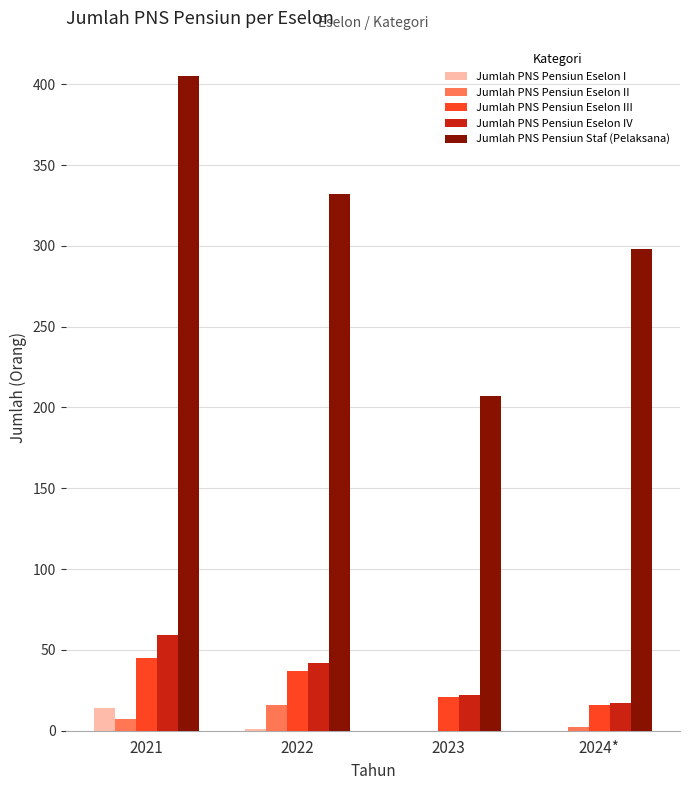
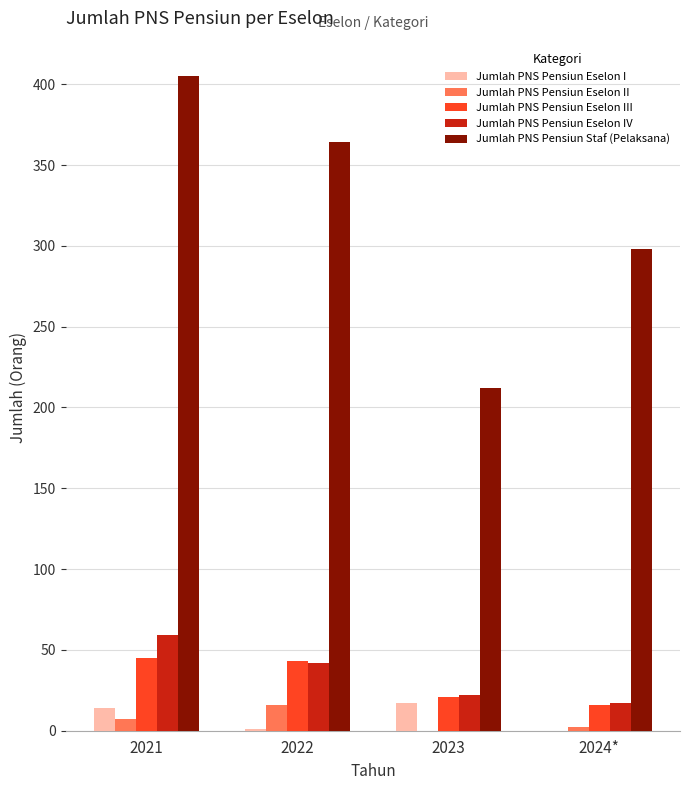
  {
    "Jumlah PNS Pensiun Eselon I": {
      "2021": 14,
-     "2023": 0,
+     "2023": 17,
      "2024*": 0
    },
    "Jumlah PNS Pensiun Eselon II": {
      "2021": 7,
      "2022": 16,
      "2023": 0,
      "2024*": 2
    },
    "Jumlah PNS Pensiun Eselon III": {
      "2021": 45,
-     "2022": 37,
+     "2022": 43,
      "2023": 21,
      "2024*": 16
    },
    "Jumlah PNS Pensiun Eselon IV": {
      "2021": 59,
      "2022": 42,
      "2023": 22,
      "2024*": 17
    },
    "Jumlah PNS Pensiun Staf (Pelaksana)": {
      "2021": 405,
-     "2022": 332,
-     "2023": 207,
+     "2022": 364,
+     "2023": 212,
      "2024*": 298
    }
  }
